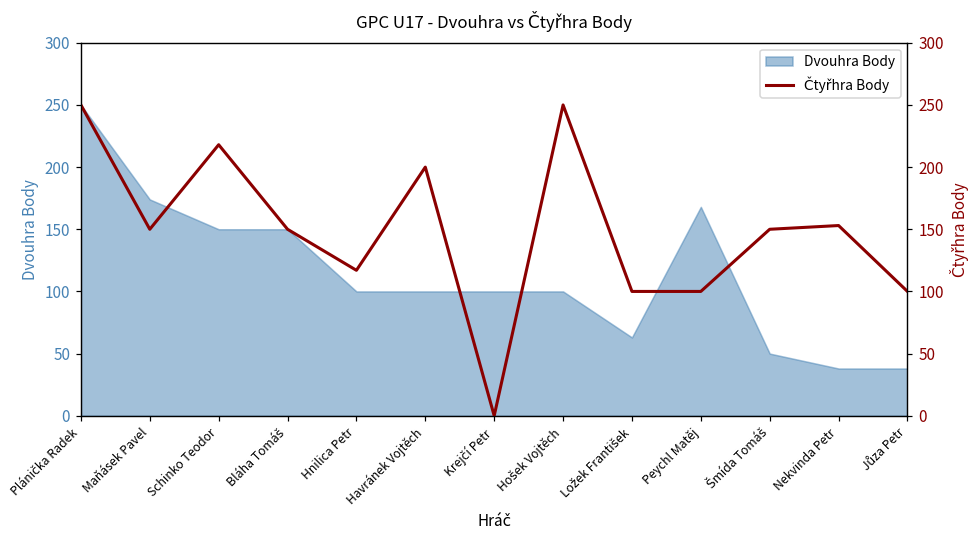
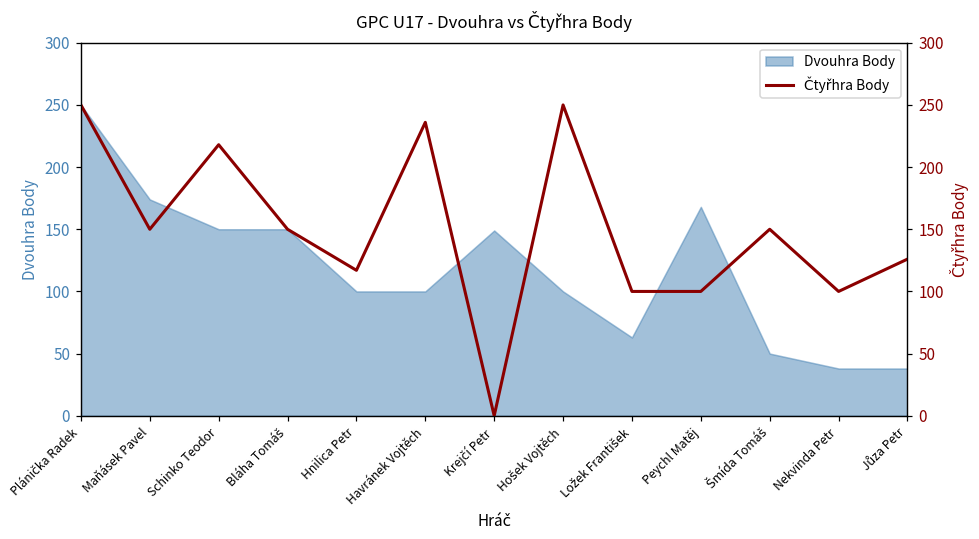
  {
    "Dvouhra Body": {
      "Plánička Radek": 250,
      "Maňásek Pavel": 174,
      "Schinko Teodor": 150,
      "Bláha Tomáš": 150,
      "Hnilica Petr": 100,
      "Havránek Vojtěch": 100,
-     "Krejčí Petr": 100,
+     "Krejčí Petr": 149,
      "Hošek Vojtěch": 100,
      "Ložek František": 63,
      "Peychl Matěj": 168,
      "Šmída Tomáš": 50,
      "Nekvinda Petr": 38,
      "Jůza Petr": 38
    },
    "Čtyřhra Body": {
      "Plánička Radek": 250,
      "Maňásek Pavel": 150,
      "Schinko Teodor": 218,
      "Bláha Tomáš": 150,
      "Hnilica Petr": 117,
-     "Havránek Vojtěch": 200,
+     "Havránek Vojtěch": 236,
      "Krejčí Petr": 0,
      "Hošek Vojtěch": 250,
      "Ložek František": 100,
      "Peychl Matěj": 100,
      "Šmída Tomáš": 150,
-     "Nekvinda Petr": 153,
-     "Jůza Petr": 100
+     "Nekvinda Petr": 100,
+     "Jůza Petr": 126
    }
  }
